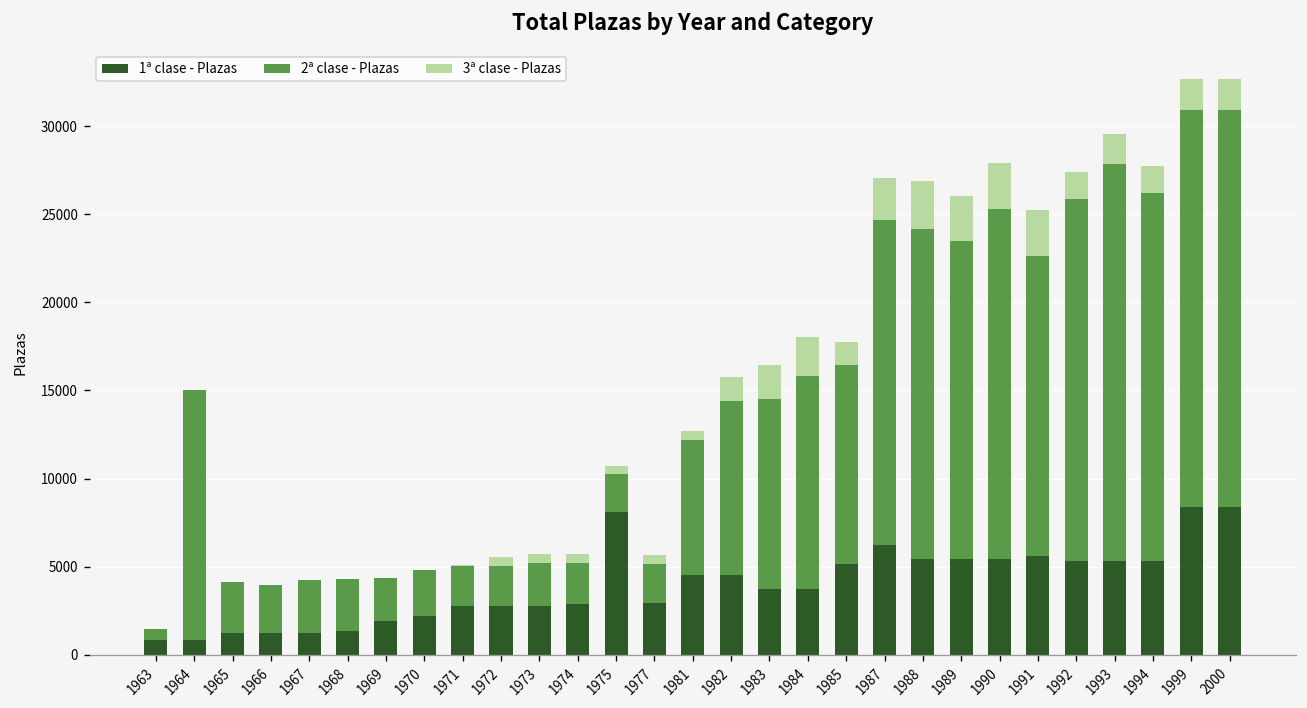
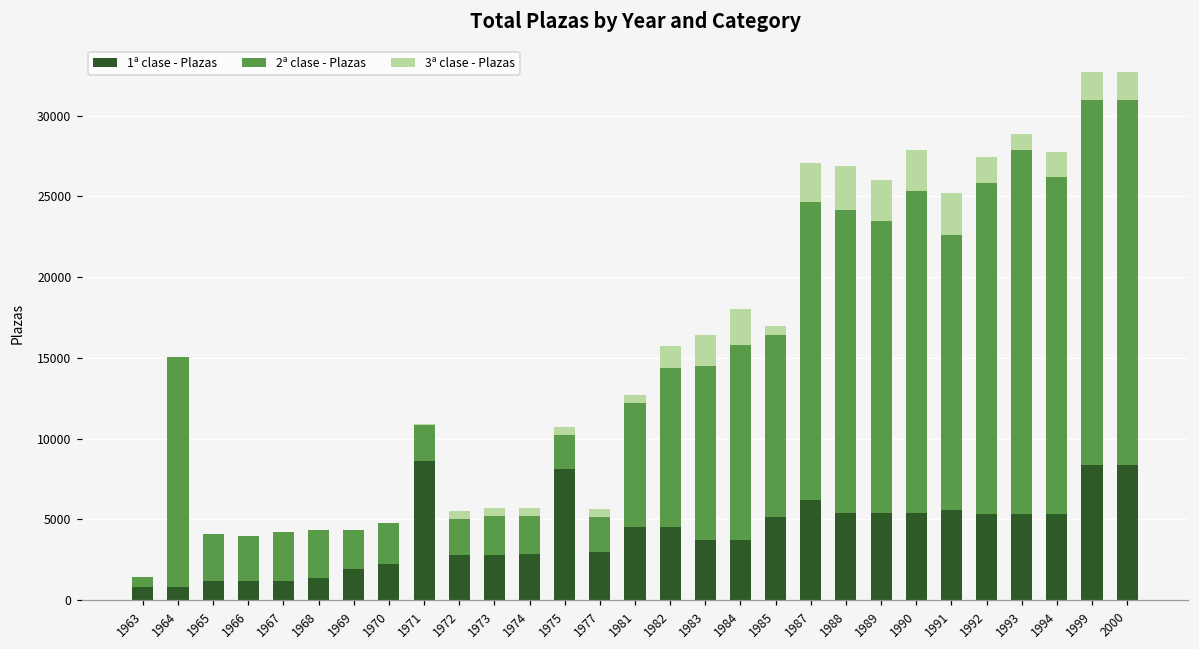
  {
    "1ª clase - Plazas": {
      "1963": 800,
      "1964": 800,
      "1965": 1200,
      "1966": 1200,
      "1967": 1200,
      "1968": 1400,
      "1969": 1900,
      "1970": 2200,
-     "1971": 2800,
+     "1971": 8600,
      "1972": 2800,
      "1973": 2800,
      "1974": 2900,
      "1975": 8100,
      "1977": 3000,
      "1981": 4500,
      "1982": 4500,
      "1983": 3700,
      "1984": 3700,
      "1985": 5200,
      "1987": 6200,
      "1988": 5400,
      "1989": 5400,
      "1990": 5400,
      "1991": 5600,
      "1992": 5300,
      "1993": 5300,
      "1994": 5300,
      "1999": 8400,
      "2000": 8400
    },
    "2ª clase - Plazas": {
      "1963": 600,
      "1964": 14200,
      "1965": 2900,
      "1966": 2800,
      "1967": 3000,
      "1968": 3000,
      "1969": 2400,
      "1970": 2600,
      "1971": 2300,
      "1972": 2300,
      "1973": 2500,
      "1974": 2300,
      "1975": 2100,
      "1977": 2200,
      "1981": 7700,
      "1982": 9900,
      "1983": 10800,
      "1984": 12100,
      "1985": 11300,
      "1987": 18400,
      "1988": 18700,
      "1989": 18000,
      "1990": 19900,
      "1991": 17000,
      "1992": 20500,
      "1993": 22500,
      "1994": 20900,
      "1999": 22600,
      "2000": 22600
    },
    "3ª clase - Plazas": {
      "1963": 0,
      "1964": 0,
      "1965": 0,
      "1966": 0,
      "1967": 0,
      "1968": 0,
      "1969": 0,
      "1970": 0,
      "1972": 500,
      "1973": 500,
      "1974": 500,
      "1975": 500,
      "1977": 500,
      "1981": 500,
      "1982": 1300,
      "1983": 1900,
      "1984": 2200,
-     "1985": 1300,
+     "1985": 600,
      "1987": 2400,
      "1988": 2700,
      "1989": 2600,
      "1990": 2600,
      "1991": 2600,
      "1992": 1600,
-     "1993": 1700,
+     "1993": 1000,
      "1994": 1600,
      "1999": 1700,
      "2000": 1700
    }
  }
